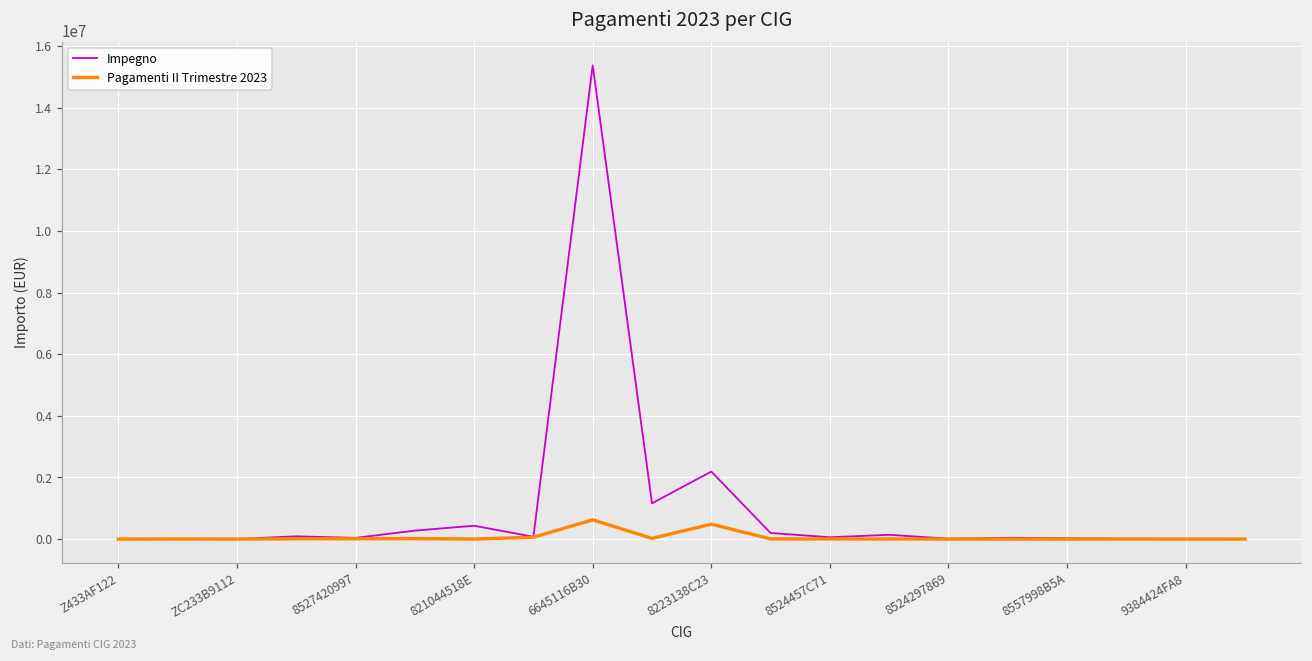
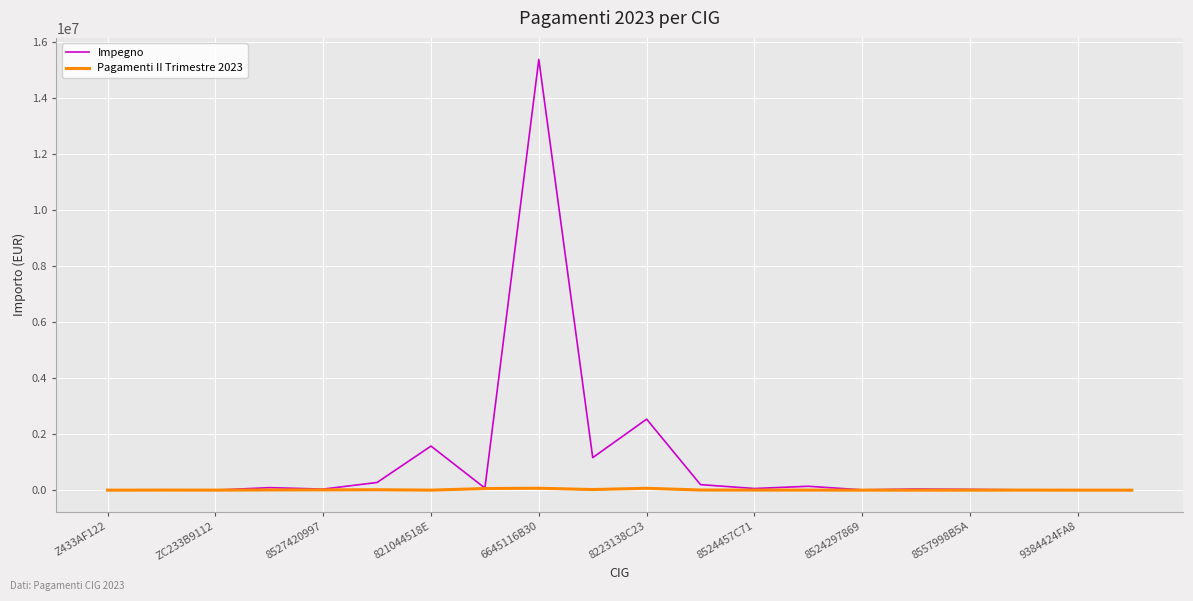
  {
    "Impegno": {
-     "821044518E": 400000,
+     "821044518E": 1600000,
      "6645116B30": 15400000,
-     "8223138C23": 2200000
+     "8223138C23": 2500000
    },
    "Pagamenti II Trimestre 2023": {
      "821044518E": 0,
-     "6645116B30": 600000,
-     "8223138C23": 500000
+     "6645116B30": 100000,
+     "8223138C23": 100000
    }
  }
